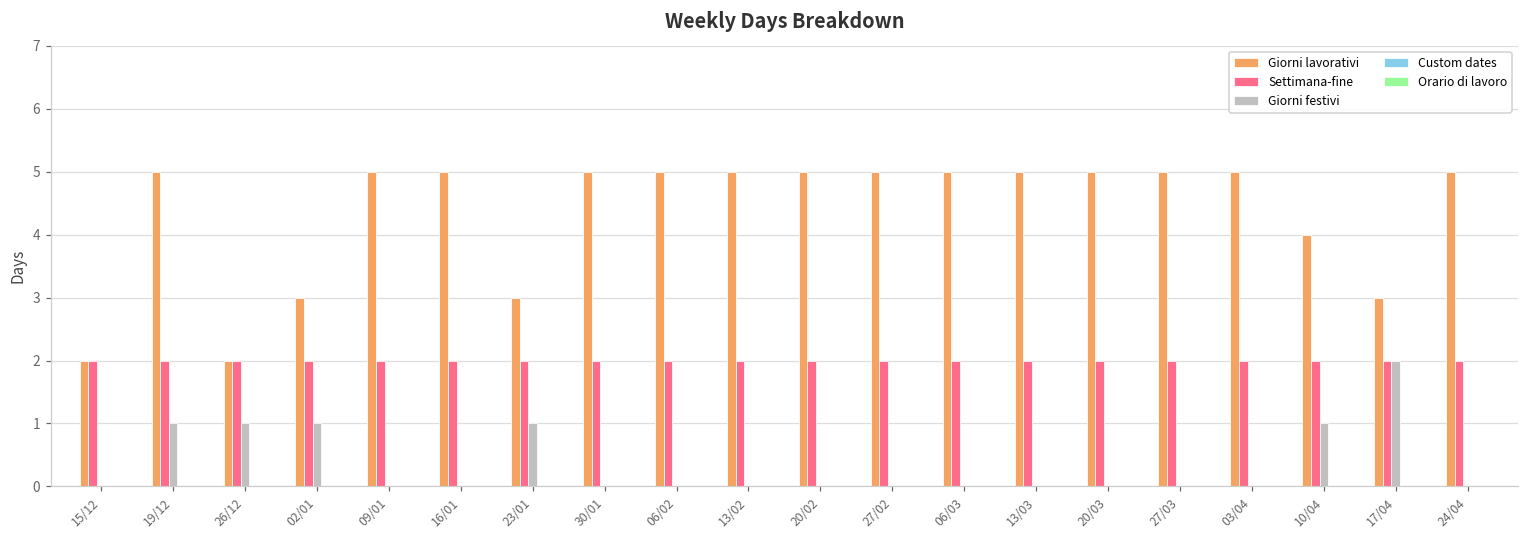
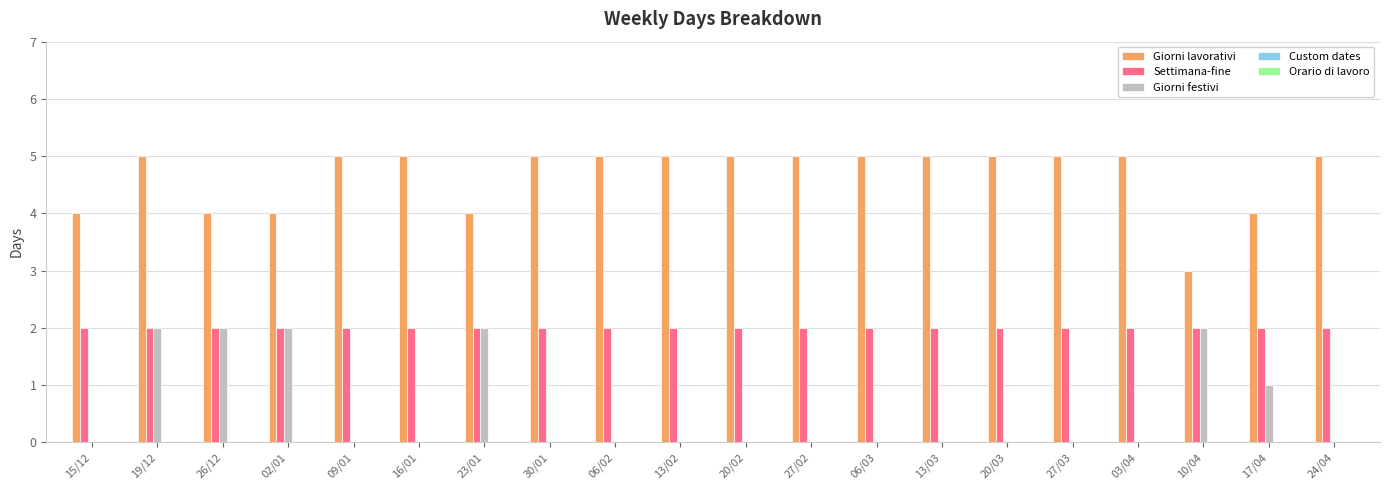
  {
    "Giorni lavorativi": {
-     "15/12": 2,
+     "15/12": 4,
      "19/12": 5,
-     "26/12": 2,
-     "02/01": 3,
+     "26/12": 4,
+     "02/01": 4,
      "09/01": 5,
      "16/01": 5,
-     "23/01": 3,
+     "23/01": 4,
      "30/01": 5,
      "06/02": 5,
      "13/02": 5,
      "20/02": 5,
      "27/02": 5,
      "06/03": 5,
      "13/03": 5,
      "20/03": 5,
      "27/03": 5,
      "03/04": 5,
-     "10/04": 4,
-     "17/04": 3,
+     "10/04": 3,
+     "17/04": 4,
      "24/04": 5
    },
    "Settimana-fine": {
      "15/12": 2,
      "19/12": 2,
      "26/12": 2,
      "02/01": 2,
      "09/01": 2,
      "16/01": 2,
      "23/01": 2,
      "30/01": 2,
      "06/02": 2,
      "13/02": 2,
      "20/02": 2,
      "27/02": 2,
      "06/03": 2,
      "13/03": 2,
      "20/03": 2,
      "27/03": 2,
      "03/04": 2,
      "10/04": 2,
      "17/04": 2,
      "24/04": 2
    },
    "Giorni festivi": {
      "15/12": 0,
-     "19/12": 1,
-     "26/12": 1,
-     "02/01": 1,
+     "19/12": 2,
+     "26/12": 2,
+     "02/01": 2,
      "09/01": 0,
      "16/01": 0,
-     "23/01": 1,
+     "23/01": 2,
      "30/01": 0,
      "06/02": 0,
      "13/02": 0,
      "20/02": 0,
      "27/02": 0,
      "06/03": 0,
      "13/03": 0,
      "20/03": 0,
      "27/03": 0,
      "03/04": 0,
-     "10/04": 1,
-     "17/04": 2,
+     "10/04": 2,
+     "17/04": 1,
      "24/04": 0
    },
    "Custom dates": {
      "15/12": 0,
      "19/12": 0,
      "26/12": 0,
      "02/01": 0,
      "09/01": 0,
      "16/01": 0,
      "23/01": 0,
      "30/01": 0,
      "06/02": 0,
      "13/02": 0,
      "20/02": 0,
      "27/02": 0,
      "06/03": 0,
      "13/03": 0,
      "20/03": 0,
      "27/03": 0,
      "03/04": 0,
      "10/04": 0,
      "17/04": 0,
      "24/04": 0
    },
    "Orario di lavoro": {
      "15/12": 0,
      "19/12": 0,
      "26/12": 0,
      "02/01": 0,
      "09/01": 0,
      "16/01": 0,
      "23/01": 0,
      "30/01": 0,
      "06/02": 0,
      "13/02": 0,
      "20/02": 0,
      "27/02": 0,
      "06/03": 0,
      "13/03": 0,
      "20/03": 0,
      "27/03": 0,
      "03/04": 0,
      "10/04": 0,
      "17/04": 0,
      "24/04": 0
    }
  }
